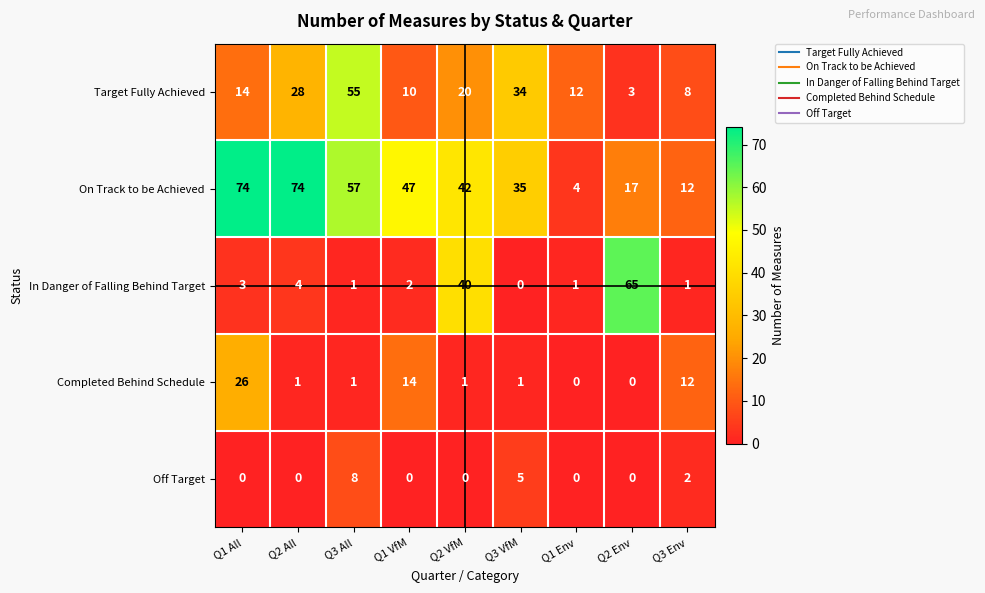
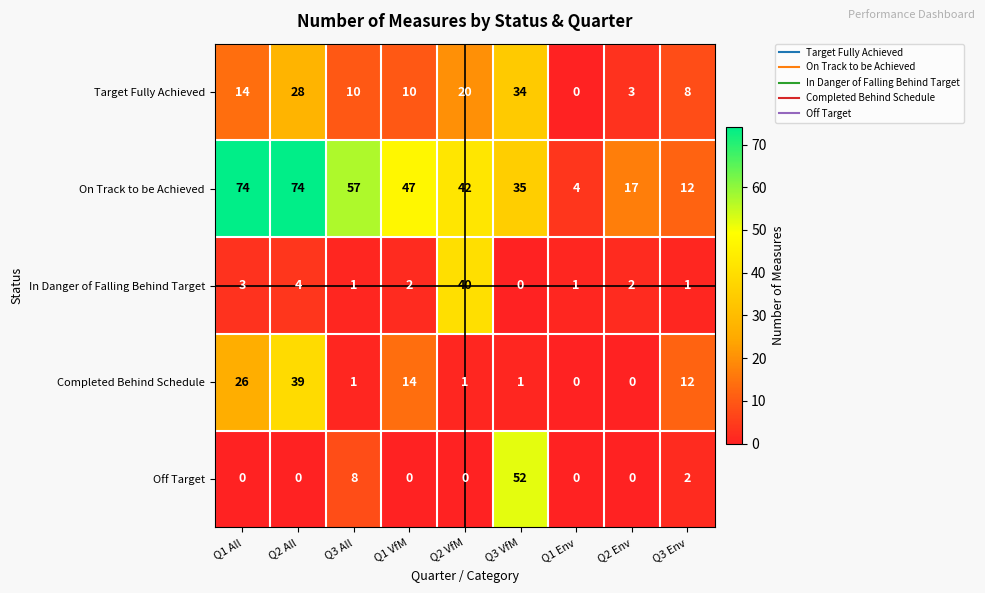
  {
    "Target Fully Achieved": {
      "Q1 All": 14,
      "Q2 All": 28,
-     "Q3 All": 55,
+     "Q3 All": 10,
      "Q1 VfM": 10,
      "Q2 VfM": 20,
      "Q3 VfM": 34,
-     "Q1 Env": 12,
+     "Q1 Env": 0,
      "Q2 Env": 3,
      "Q3 Env": 8
    },
    "On Track to be Achieved": {
      "Q1 All": 74,
      "Q2 All": 74,
      "Q3 All": 57,
      "Q1 VfM": 47,
      "Q2 VfM": 42,
      "Q3 VfM": 35,
      "Q1 Env": 4,
      "Q2 Env": 17,
      "Q3 Env": 12
    },
    "In Danger of Falling Behind Target": {
      "Q1 All": 3,
      "Q2 All": 4,
      "Q3 All": 1,
      "Q1 VfM": 2,
      "Q2 VfM": 40,
      "Q3 VfM": 0,
      "Q1 Env": 1,
-     "Q2 Env": 65,
+     "Q2 Env": 2,
      "Q3 Env": 1
    },
    "Completed Behind Schedule": {
      "Q1 All": 26,
-     "Q2 All": 1,
+     "Q2 All": 39,
      "Q3 All": 1,
      "Q1 VfM": 14,
      "Q2 VfM": 1,
      "Q3 VfM": 1,
      "Q1 Env": 0,
      "Q2 Env": 0,
      "Q3 Env": 12
    },
    "Off Target": {
      "Q1 All": 0,
      "Q2 All": 0,
      "Q3 All": 8,
      "Q1 VfM": 0,
      "Q2 VfM": 0,
-     "Q3 VfM": 5,
+     "Q3 VfM": 52,
      "Q1 Env": 0,
      "Q2 Env": 0,
      "Q3 Env": 2
    }
  }
